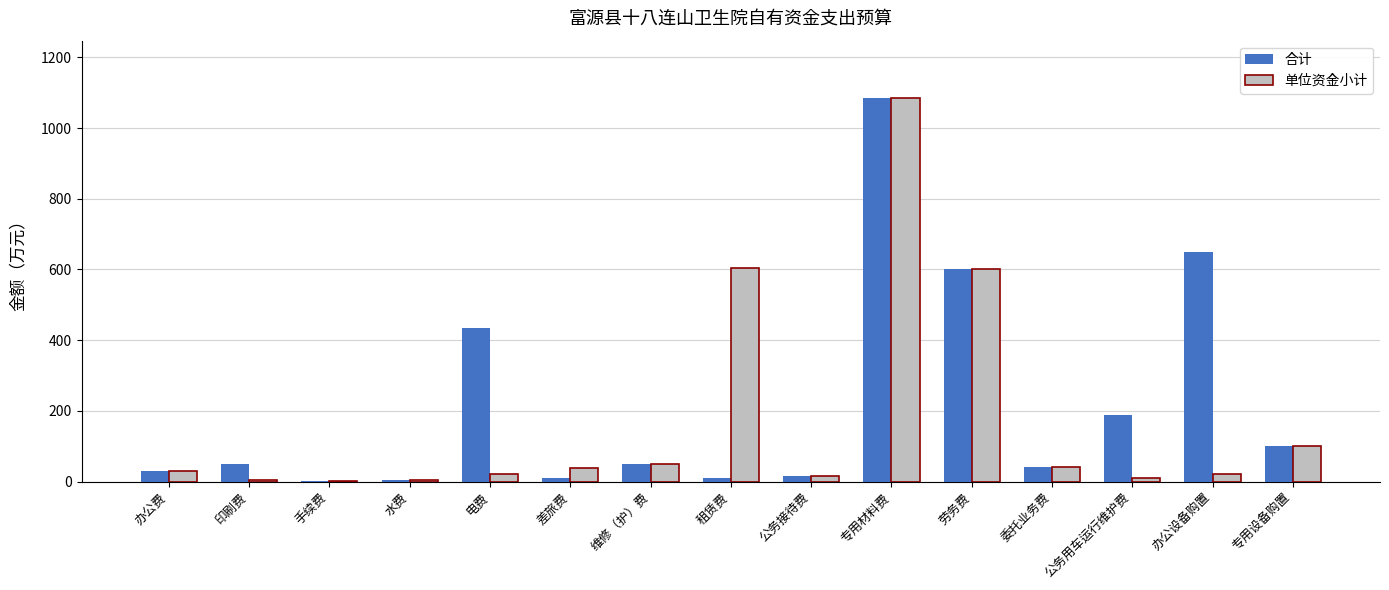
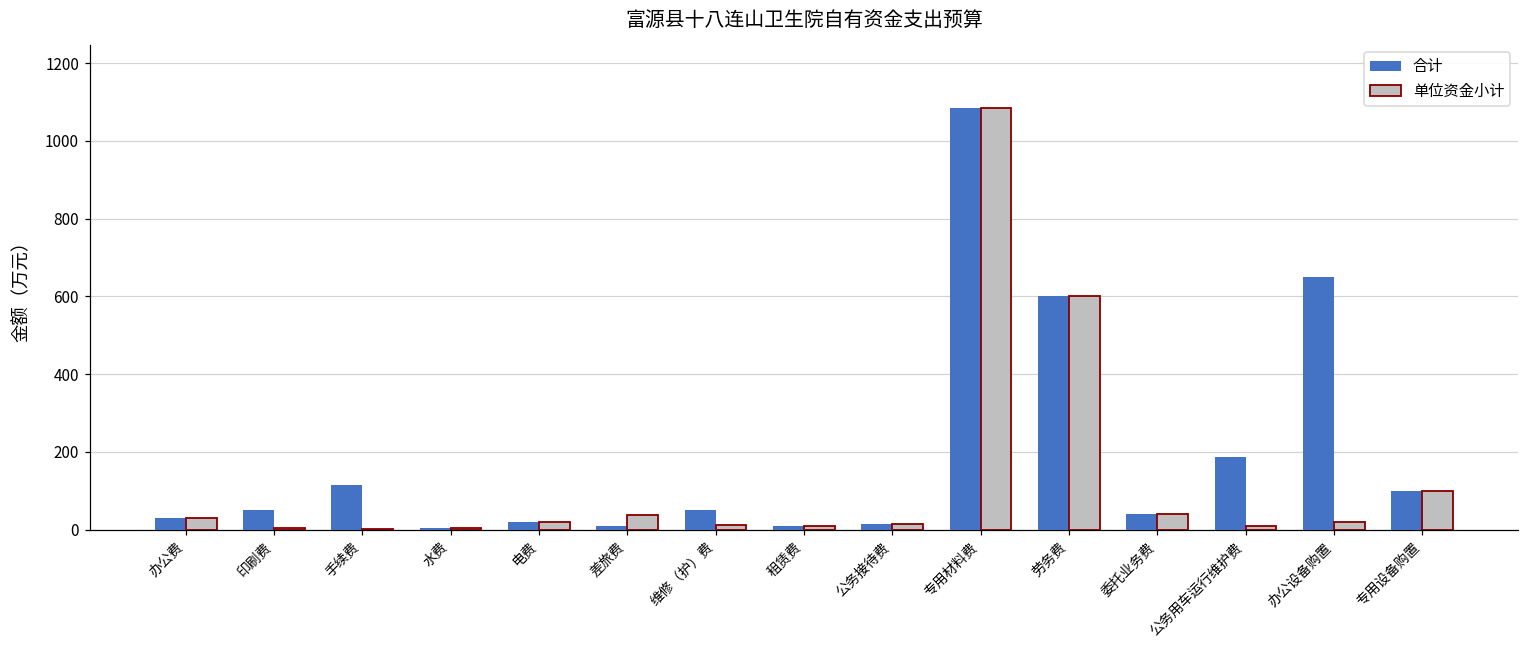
  {
    "合计": {
      "办公费": 30,
      "印刷费": 50,
-     "手续费": 0,
-     "电费": 430,
+     "手续费": 110,
+     "电费": 20,
      "差旅费": 10,
      "维修（护）费": 50,
      "租赁费": 10,
      "公务接待费": 20,
      "专用材料费": 1080,
      "劳务费": 600,
      "委托业务费": 40,
      "公务用车运行维护费": 190,
      "办公设备购置": 650,
      "专用设备购置": 100
    },
    "单位资金小计": {
      "办公费": 30,
      "电费": 20,
      "差旅费": 40,
-     "维修（护）费": 50,
-     "租赁费": 600,
+     "维修（护）费": 10,
+     "租赁费": 10,
      "公务接待费": 20,
      "专用材料费": 1080,
      "劳务费": 600,
      "委托业务费": 40,
      "公务用车运行维护费": 10,
      "办公设备购置": 20,
      "专用设备购置": 100
    }
  }
